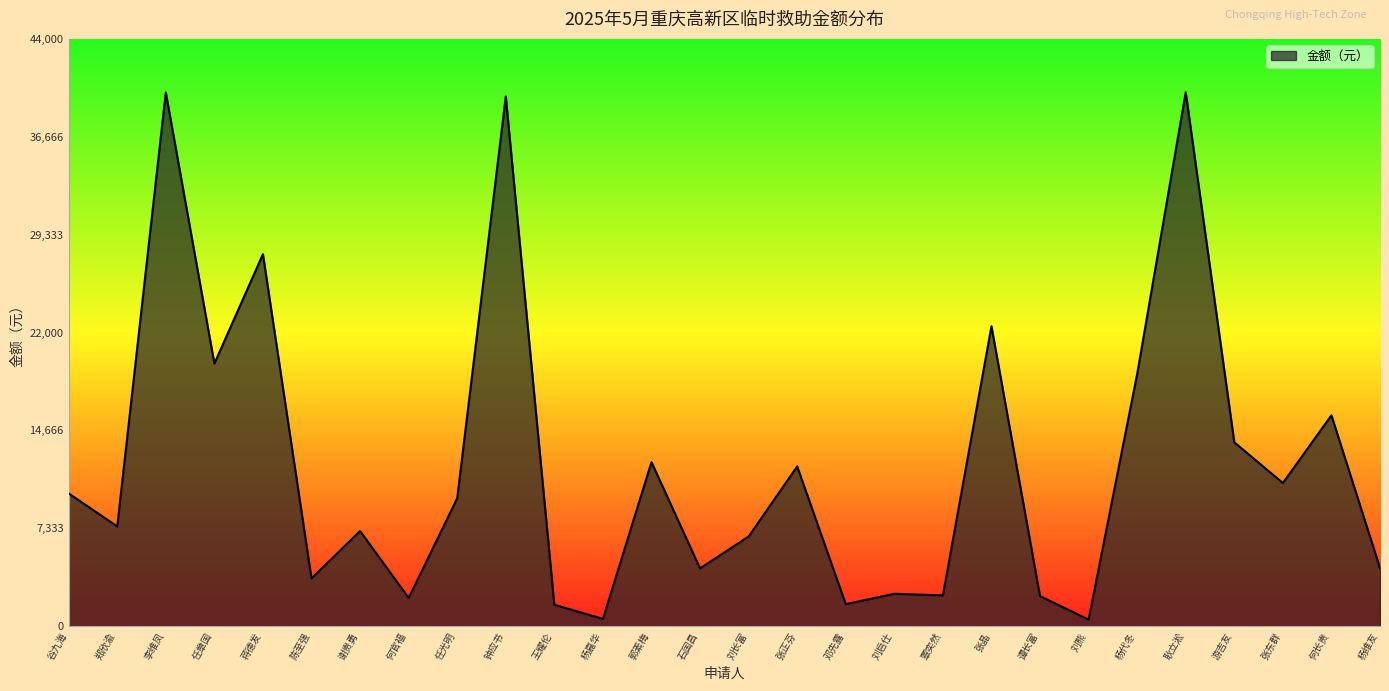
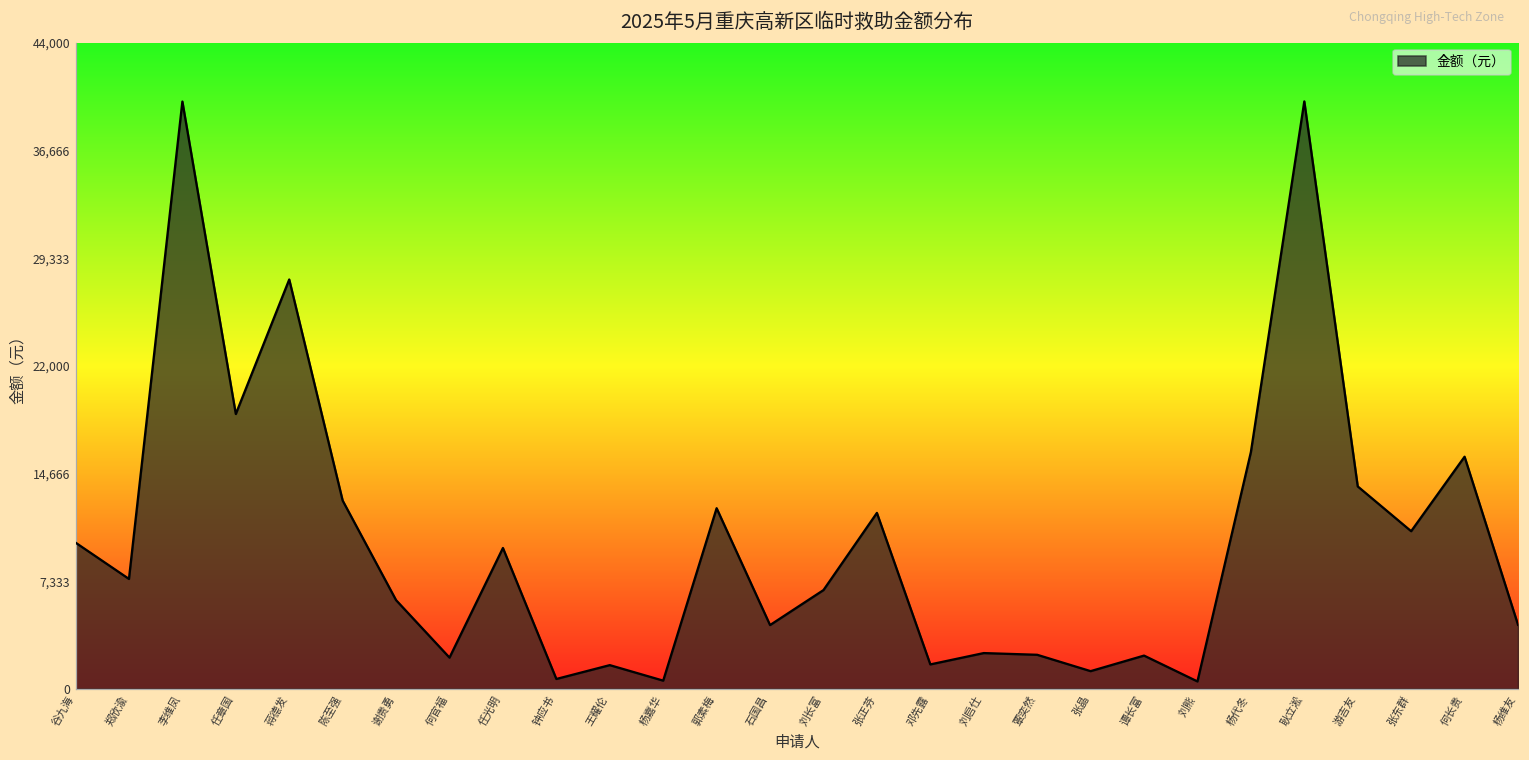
  {
    "谷九海": "10,000",
    "郑欣渝": "7,500",
    "李维凤": "40,000",
-   "任章国": "19,700",
+   "任章国": "18,700",
    "蒋德发": "27,900",
-   "陈至强": "3,600",
-   "谢贵勇": "7,100",
+   "陈至强": "12,800",
+   "谢贵勇": "6,000",
    "何官福": "2,100",
    "任光明": "9,600",
-   "钟应书": "39,700",
+   "钟应书": "700",
    "王耀伦": "1,600",
    "杨嘉华": "600",
    "郭素梅": "12,300",
    "石国昌": "4,300",
    "刘长富": "6,700",
    "张正芬": "12,000",
    "邓先露": "1,700",
    "刘启仕": "2,400",
    "覃奕然": "2,300",
-   "张晶": "22,500",
+   "张晶": "1,200",
    "谭长富": "2,300",
    "刘熊": "500",
-   "杨代冬": "18,900",
+   "杨代冬": "16,100",
    "耿立淞": "40,000",
    "游吉友": "13,800",
    "张东群": "10,700",
    "何长贵": "15,800",
    "杨维友": "4,400"
  }
